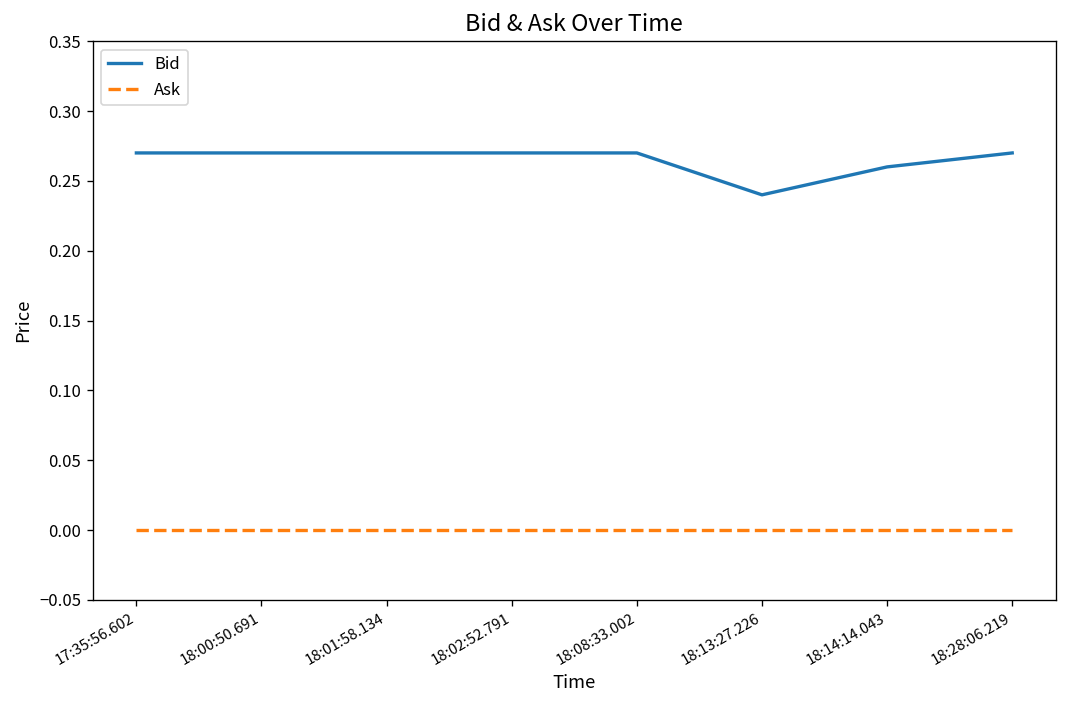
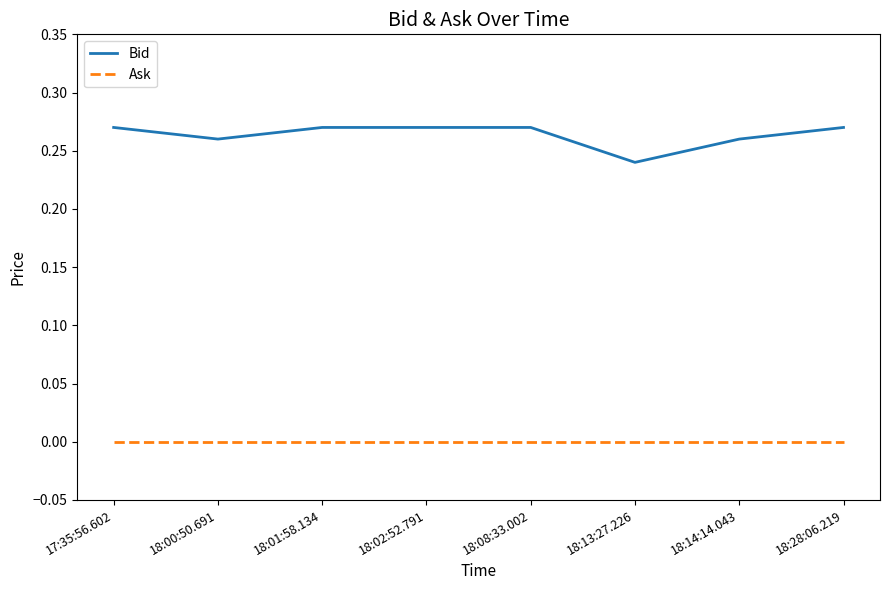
  {
    "Bid": {
      "17:35:56.602": 0.27,
-     "18:00:50.691": 0.27,
+     "18:00:50.691": 0.26,
      "18:01:58.134": 0.27,
      "18:02:52.791": 0.27,
      "18:08:33.002": 0.27,
      "18:13:27.226": 0.24,
      "18:14:14.043": 0.26,
      "18:28:06.219": 0.27
    },
    "Ask": {
      "17:35:56.602": 0.00,
      "18:00:50.691": 0.00,
      "18:01:58.134": 0.00,
      "18:02:52.791": 0.00,
      "18:08:33.002": 0.00,
      "18:13:27.226": 0.00,
      "18:14:14.043": 0.00,
      "18:28:06.219": 0.00
    }
  }
